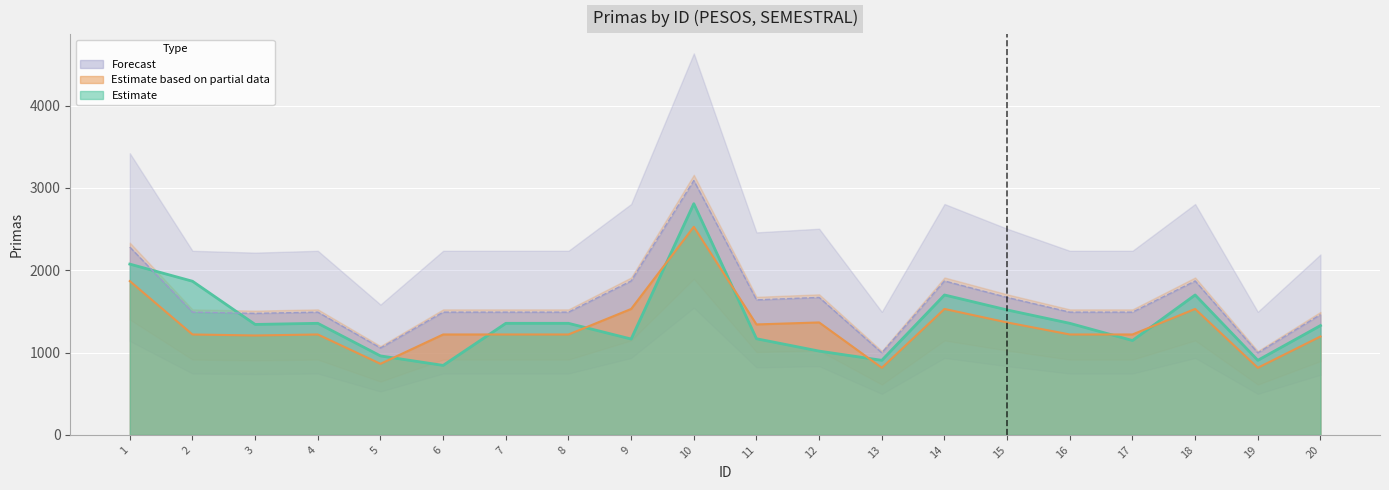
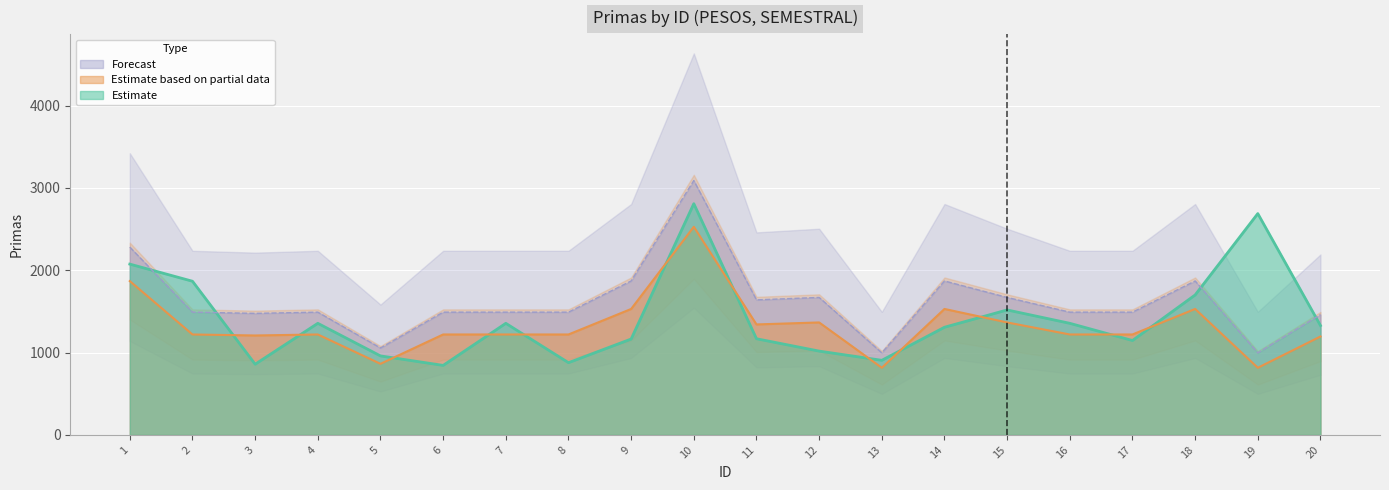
  {
    "Estimate": {
      "1": 2100,
      "2": 1900,
-     "3": 1300,
+     "3": 900,
      "4": 1400,
      "5": 1000,
      "6": 800,
      "7": 1400,
-     "8": 1400,
+     "8": 900,
      "9": 1200,
      "10": 2800,
      "11": 1200,
      "12": 1000,
      "13": 900,
-     "14": 1700,
+     "14": 1300,
      "15": 1500,
      "16": 1400,
      "17": 1100,
      "18": 1700,
-     "19": 900,
+     "19": 2700,
      "20": 1300
    }
  }
